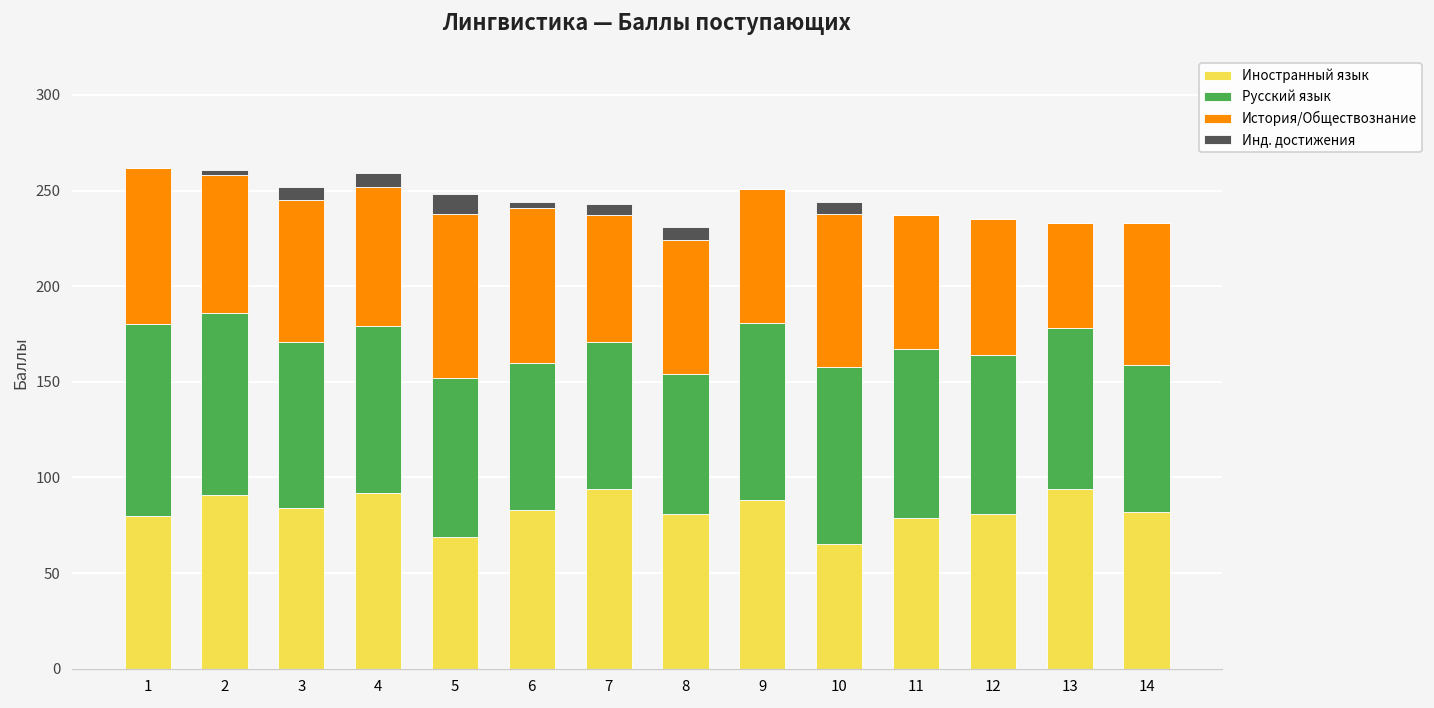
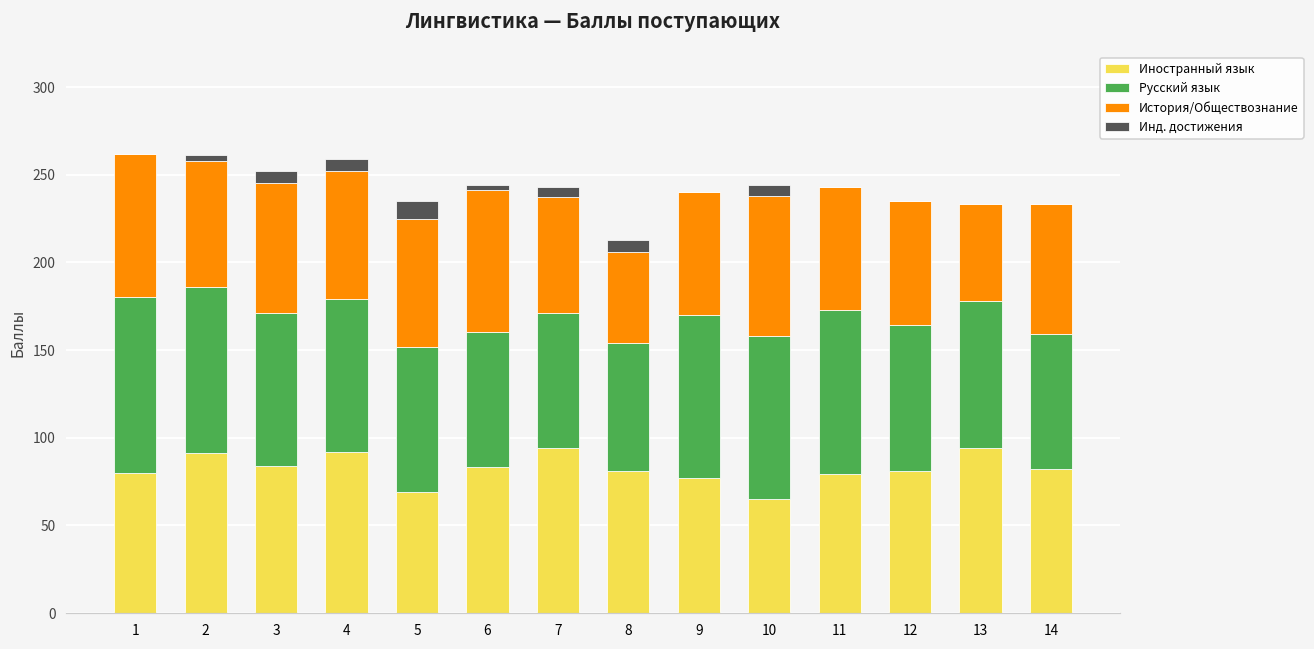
  {
    "Иностранный язык": {
      "1": 80,
      "2": 91,
      "3": 84,
      "4": 92,
      "5": 69,
      "6": 83,
      "7": 94,
      "8": 81,
-     "9": 88,
+     "9": 77,
      "10": 65,
      "11": 79,
      "12": 81,
      "13": 94,
      "14": 82
    },
    "Русский язык": {
      "1": 100,
      "2": 95,
      "3": 87,
      "4": 87,
      "5": 83,
      "6": 77,
      "7": 77,
      "8": 73,
      "9": 93,
      "10": 93,
-     "11": 88,
+     "11": 94,
      "12": 83,
      "13": 84,
      "14": 77
    },
    "История/Обществознание": {
      "1": 82,
      "2": 72,
      "3": 74,
      "4": 73,
-     "5": 86,
+     "5": 73,
      "6": 81,
      "7": 66,
-     "8": 70,
+     "8": 52,
      "9": 70,
      "10": 80,
      "11": 70,
      "12": 71,
      "13": 55,
      "14": 74
    },
    "Инд. достижения": {
      "1": 0,
      "2": 3,
      "3": 7,
      "4": 7,
      "5": 10,
      "6": 3,
      "7": 6,
      "8": 7,
      "9": 0,
      "10": 6,
      "11": 0,
      "12": 0,
      "13": 0,
      "14": 0
    }
  }
